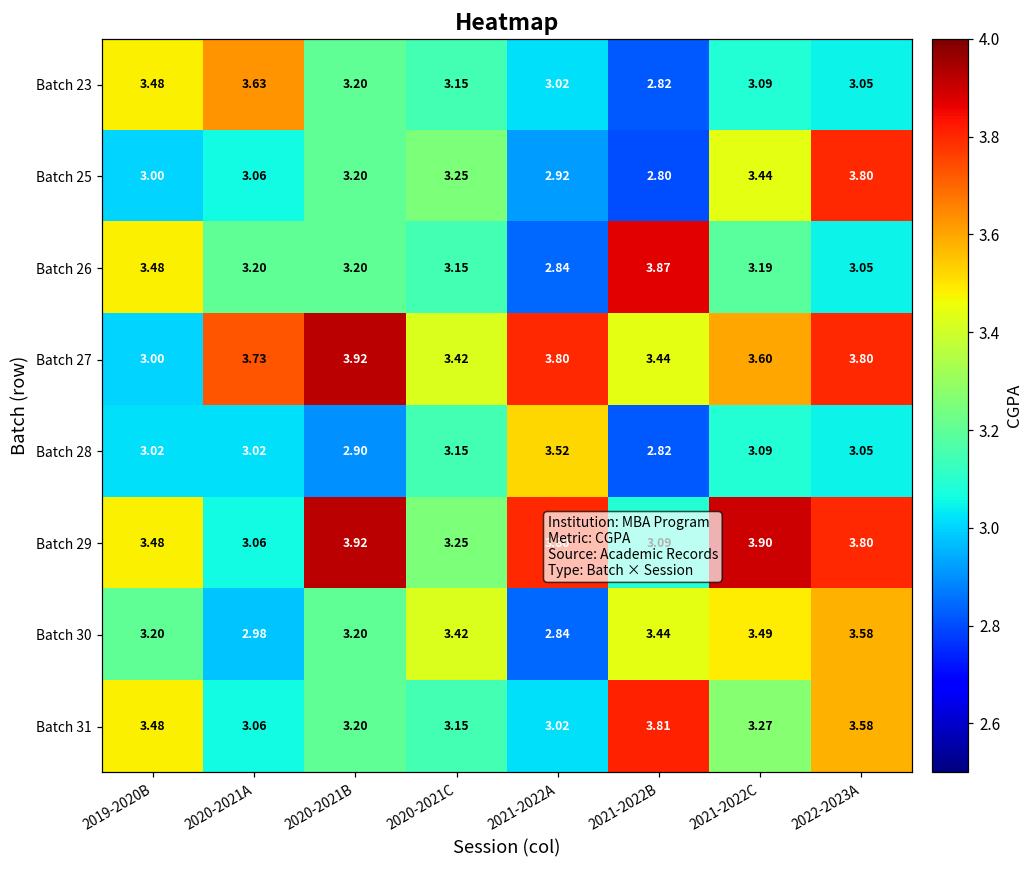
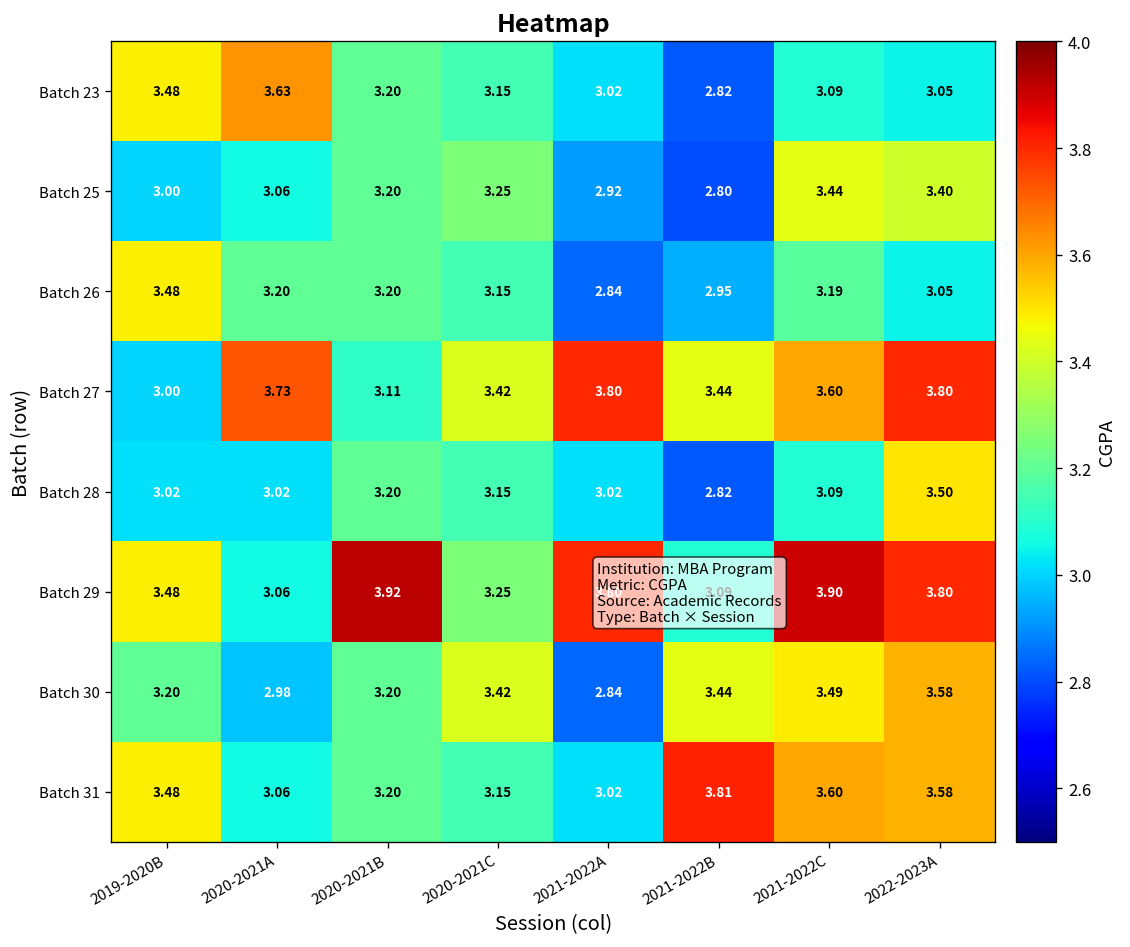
  {
    "Batch 23": {
      "2019-2020B": 3.48,
      "2020-2021A": 3.63,
      "2020-2021B": 3.20,
      "2020-2021C": 3.15,
      "2021-2022A": 3.02,
      "2021-2022B": 2.82,
      "2021-2022C": 3.09,
      "2022-2023A": 3.05
    },
    "Batch 25": {
      "2019-2020B": 3.00,
      "2020-2021A": 3.06,
      "2020-2021B": 3.20,
      "2020-2021C": 3.25,
      "2021-2022A": 2.92,
      "2021-2022B": 2.80,
      "2021-2022C": 3.44,
-     "2022-2023A": 3.80
+     "2022-2023A": 3.40
    },
    "Batch 26": {
      "2019-2020B": 3.48,
      "2020-2021A": 3.20,
      "2020-2021B": 3.20,
      "2020-2021C": 3.15,
      "2021-2022A": 2.84,
-     "2021-2022B": 3.87,
+     "2021-2022B": 2.95,
      "2021-2022C": 3.19,
      "2022-2023A": 3.05
    },
    "Batch 27": {
      "2019-2020B": 3.00,
      "2020-2021A": 3.73,
-     "2020-2021B": 3.92,
+     "2020-2021B": 3.11,
      "2020-2021C": 3.42,
      "2021-2022A": 3.80,
      "2021-2022B": 3.44,
      "2021-2022C": 3.60,
      "2022-2023A": 3.80
    },
    "Batch 28": {
      "2019-2020B": 3.02,
      "2020-2021A": 3.02,
-     "2020-2021B": 2.90,
+     "2020-2021B": 3.20,
      "2020-2021C": 3.15,
-     "2021-2022A": 3.52,
+     "2021-2022A": 3.02,
      "2021-2022B": 2.82,
      "2021-2022C": 3.09,
-     "2022-2023A": 3.05
+     "2022-2023A": 3.50
    },
    "Batch 29": {
      "2019-2020B": 3.48,
      "2020-2021A": 3.06,
      "2020-2021B": 3.92,
      "2020-2021C": 3.25,
      "2021-2022C": 3.90,
      "2022-2023A": 3.80
    },
    "Batch 30": {
      "2019-2020B": 3.20,
      "2020-2021A": 2.98,
      "2020-2021B": 3.20,
      "2020-2021C": 3.42,
      "2021-2022A": 2.84,
      "2021-2022B": 3.44,
      "2021-2022C": 3.49,
      "2022-2023A": 3.58
    },
    "Batch 31": {
      "2019-2020B": 3.48,
      "2020-2021A": 3.06,
      "2020-2021B": 3.20,
      "2020-2021C": 3.15,
      "2021-2022A": 3.02,
      "2021-2022B": 3.81,
-     "2021-2022C": 3.27,
+     "2021-2022C": 3.60,
      "2022-2023A": 3.58
    }
  }
